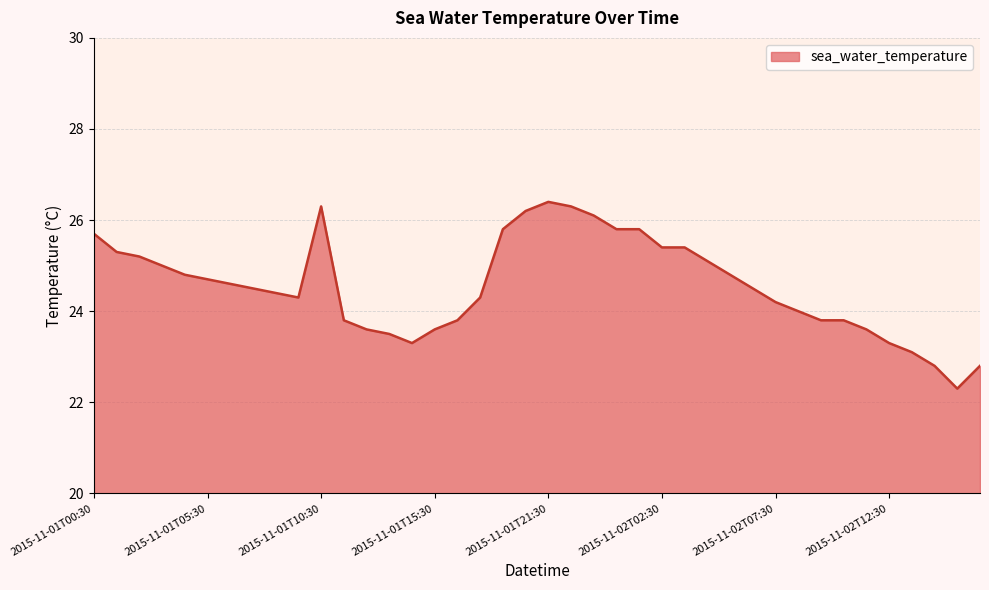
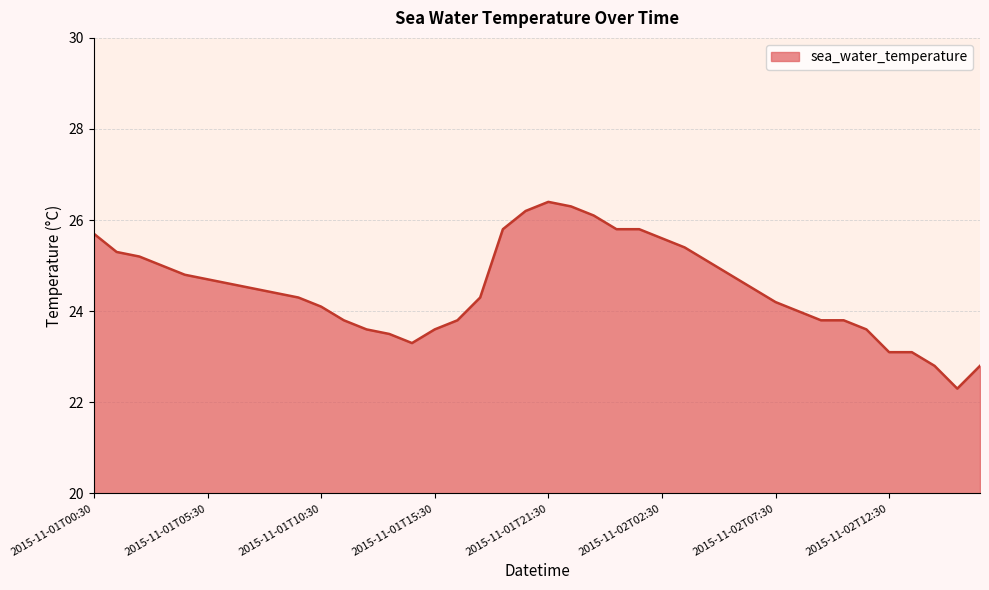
  {
    "2015-11-01T00:30": 25.7,
    "2015-11-01T05:30": 24.7,
-   "2015-11-01T10:30": 26.3,
+   "2015-11-01T10:30": 24.1,
    "2015-11-01T15:30": 23.6,
    "2015-11-01T21:30": 26.4,
-   "2015-11-02T02:30": 25.4,
+   "2015-11-02T02:30": 25.6,
    "2015-11-02T07:30": 24.2,
-   "2015-11-02T12:30": 23.3
+   "2015-11-02T12:30": 23.1
  }
